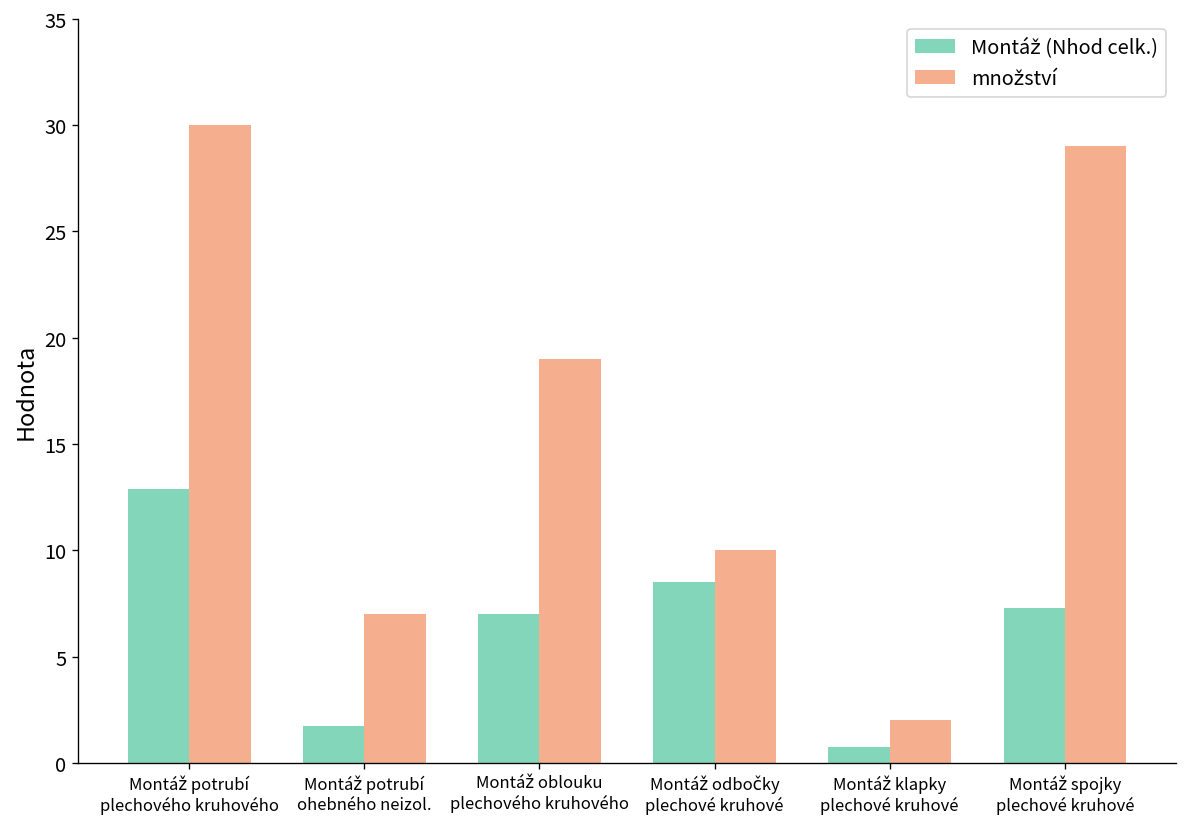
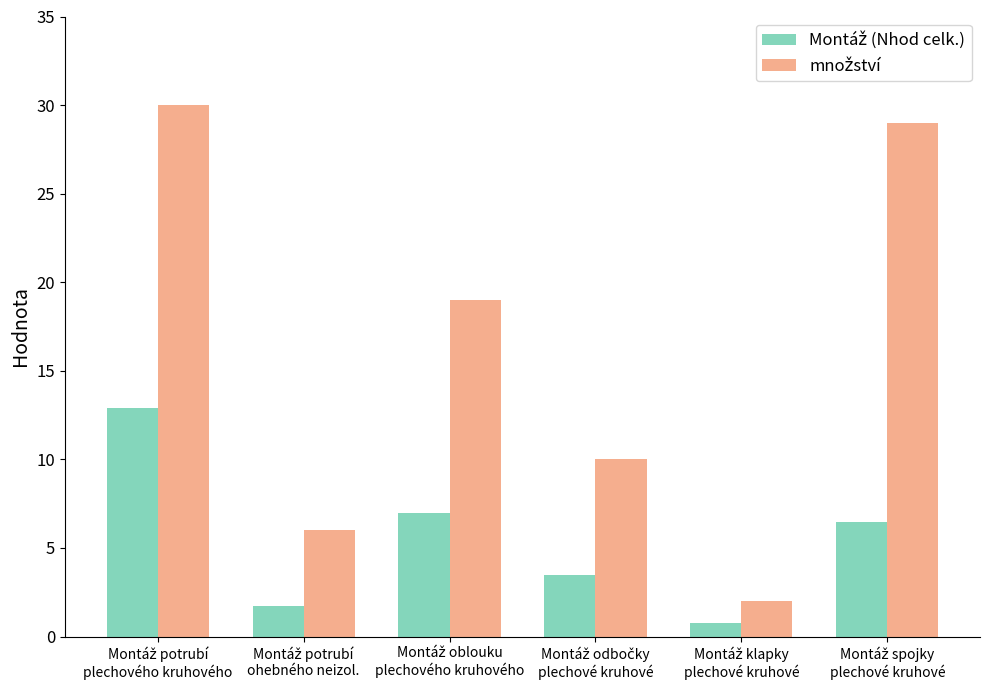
  {
    "Montáž (Nhod celk.)": {
      "Montáž potrubí plechového kruhového": 12.9,
      "Montáž potrubí ohebného neizol.": 1.7,
      "Montáž oblouku plechového kruhového": 7.0,
-     "Montáž odbočky plechové kruhové": 8.5,
+     "Montáž odbočky plechové kruhové": 3.5,
      "Montáž klapky plechové kruhové": 0.7,
-     "Montáž spojky plechové kruhové": 7.3
+     "Montáž spojky plechové kruhové": 6.4
    },
    "množství": {
      "Montáž potrubí plechového kruhového": 30,
-     "Montáž potrubí ohebného neizol.": 7,
+     "Montáž potrubí ohebného neizol.": 6,
      "Montáž oblouku plechového kruhového": 19,
      "Montáž odbočky plechové kruhové": 10,
      "Montáž klapky plechové kruhové": 2,
      "Montáž spojky plechové kruhové": 29
    }
  }
